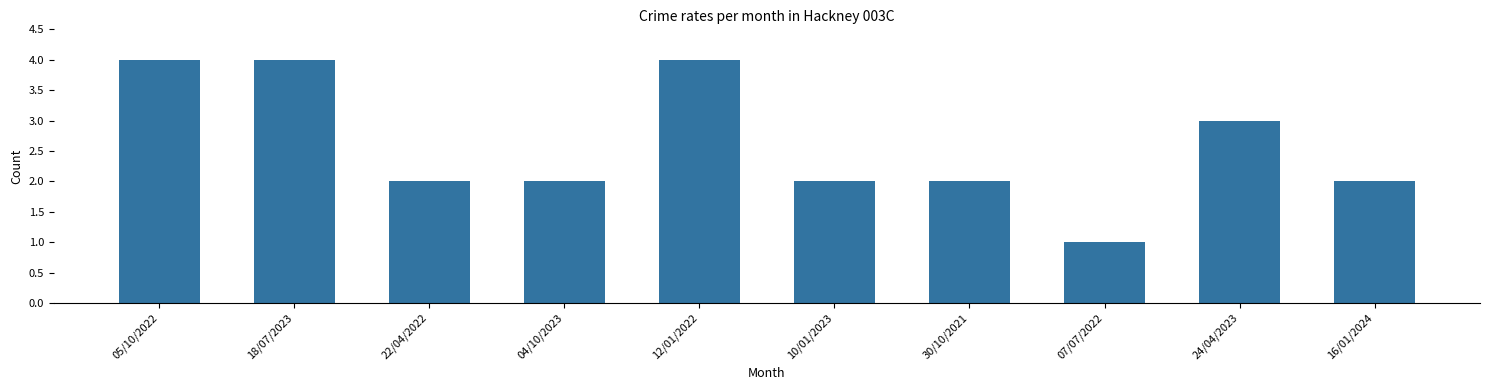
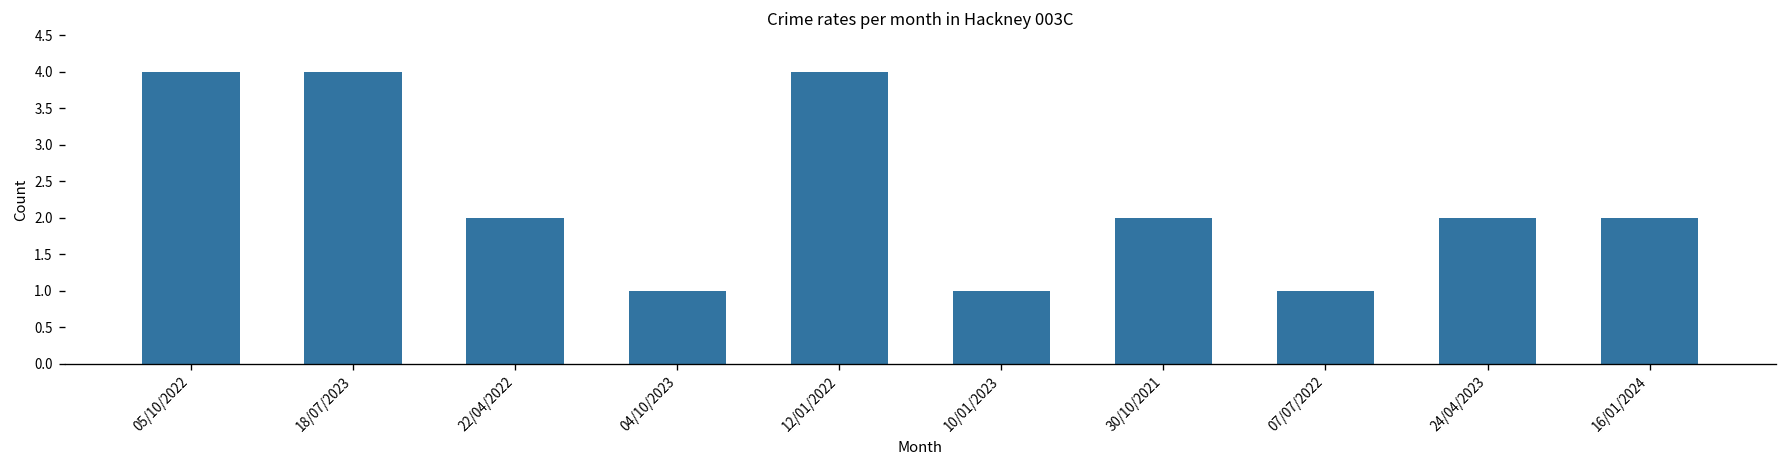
  {
    "05/10/2022": 4,
    "18/07/2023": 4,
    "22/04/2022": 2,
-   "04/10/2023": 2,
+   "04/10/2023": 1,
    "12/01/2022": 4,
-   "10/01/2023": 2,
+   "10/01/2023": 1,
    "30/10/2021": 2,
    "07/07/2022": 1,
-   "24/04/2023": 3,
+   "24/04/2023": 2,
    "16/01/2024": 2
  }
